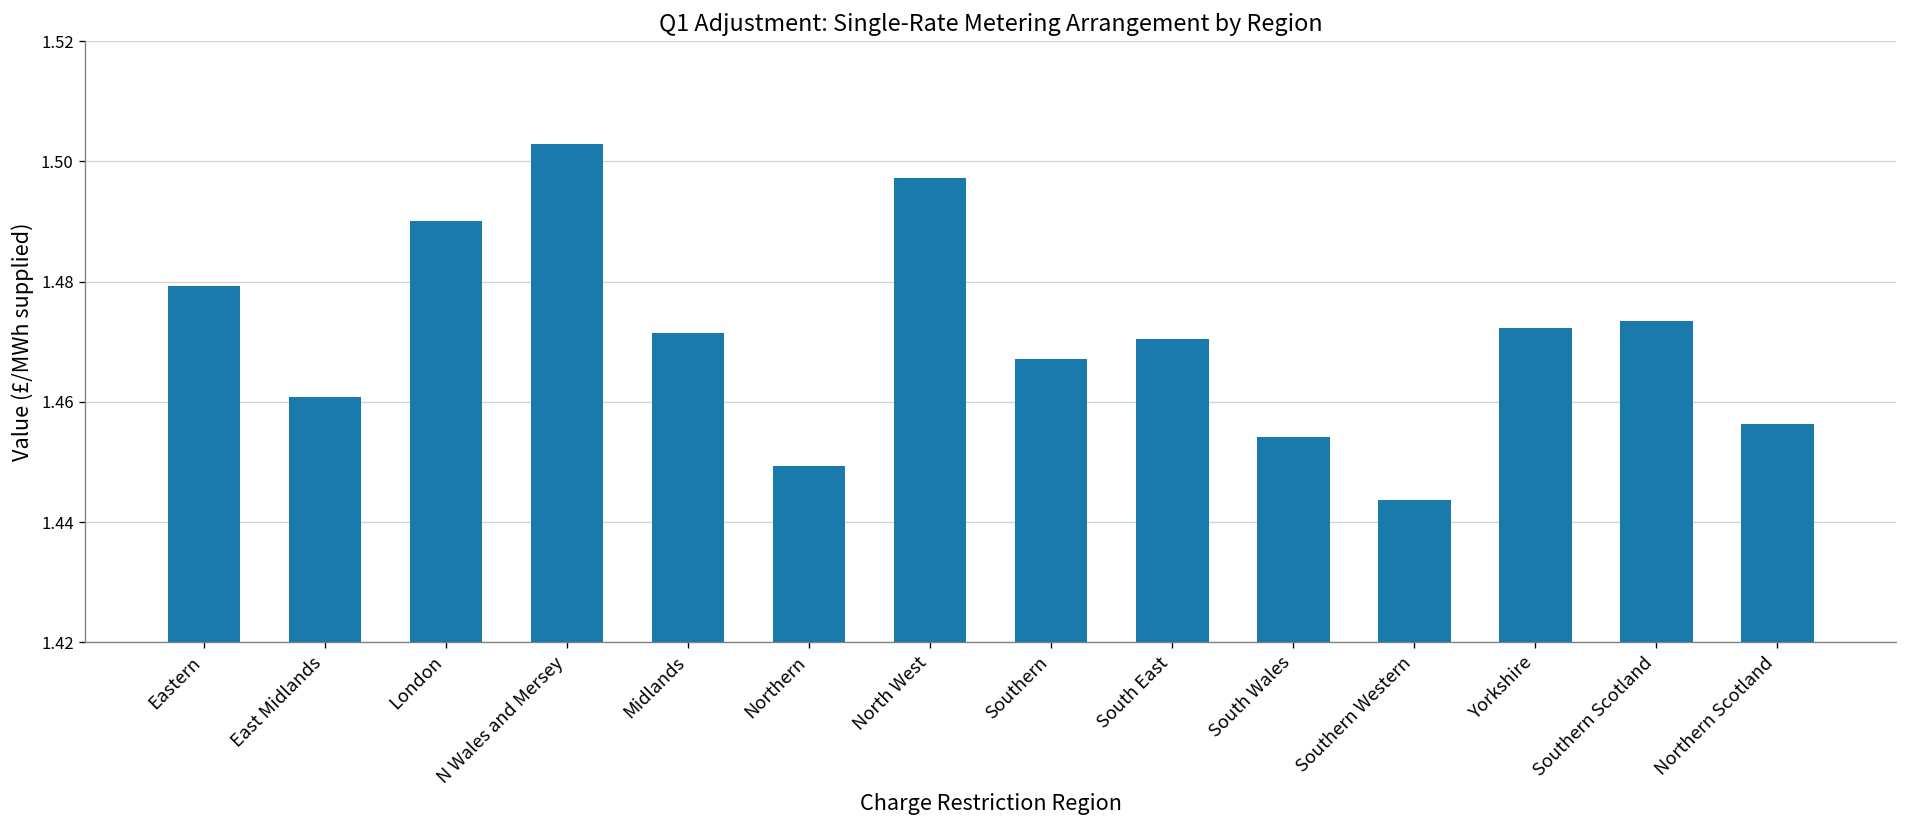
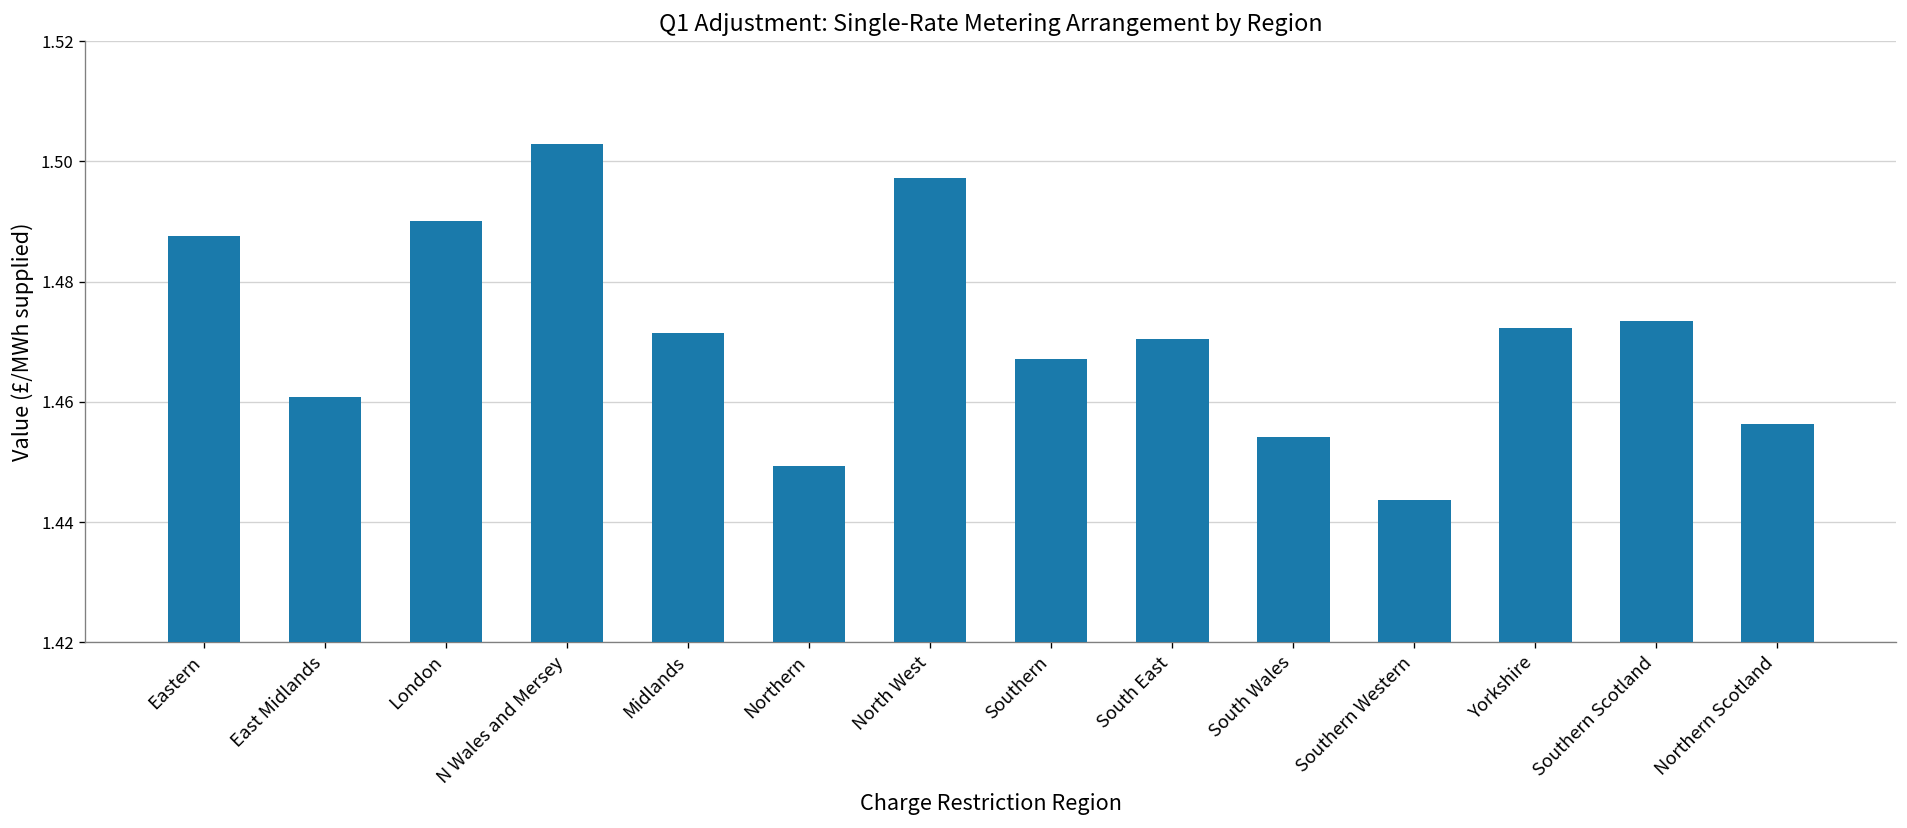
  {
-   "Eastern": 1.479,
+   "Eastern": 1.488,
    "East Midlands": 1.461,
    "London": 1.490,
    "N Wales and Mersey": 1.503,
    "Midlands": 1.472,
    "Northern": 1.449,
    "North West": 1.497,
    "Southern": 1.467,
    "South East": 1.470,
    "South Wales": 1.454,
    "Southern Western": 1.444,
    "Yorkshire": 1.472,
    "Southern Scotland": 1.473,
    "Northern Scotland": 1.456
  }
